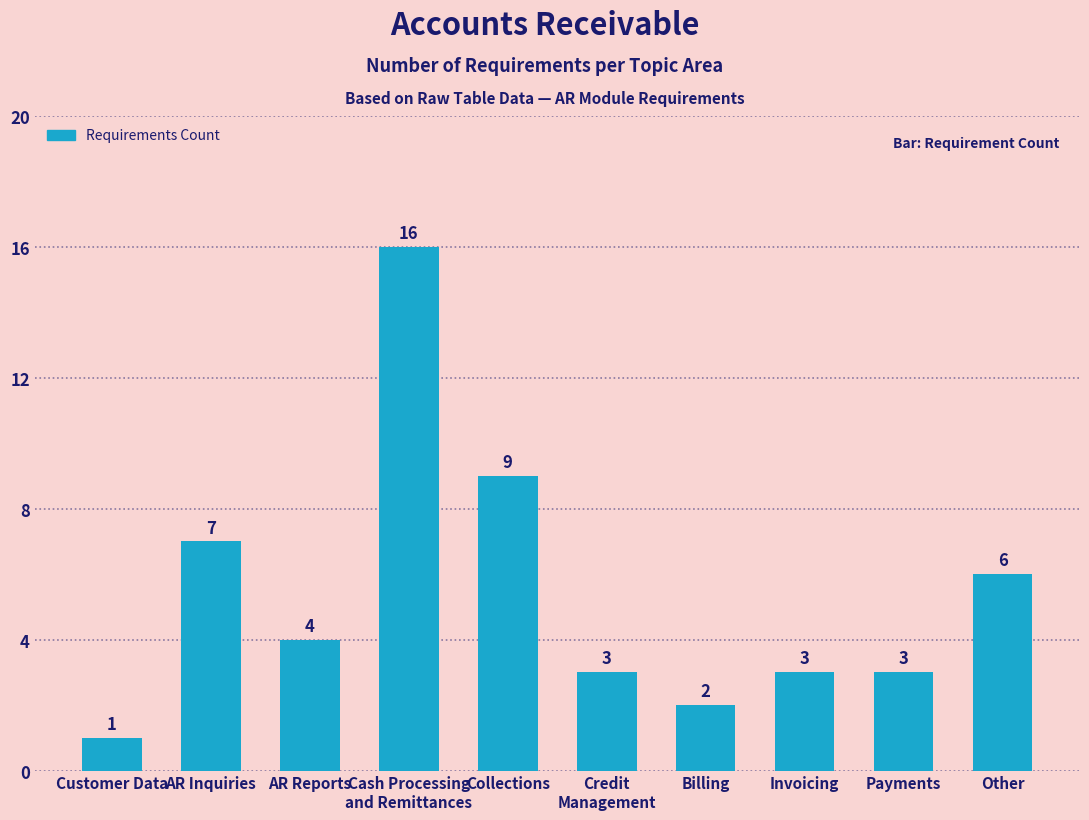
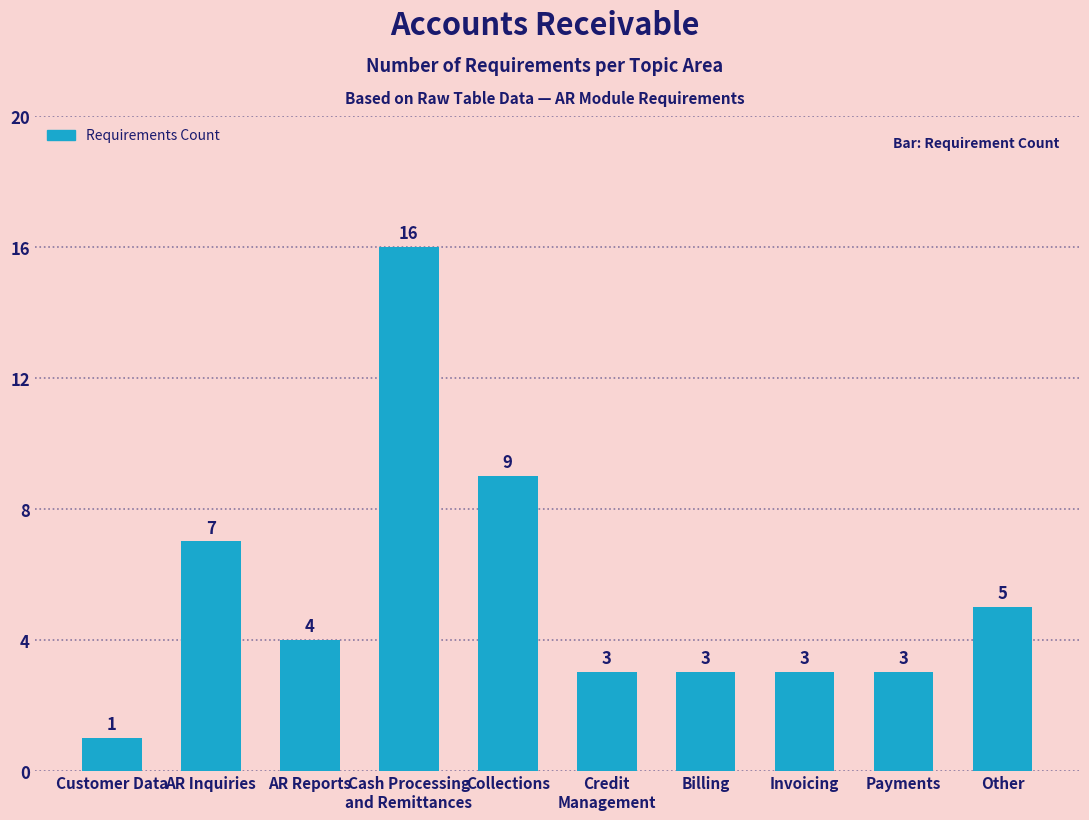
  {
    "Customer Data": 1,
    "AR Inquiries": 7,
    "AR Reports": 4,
    "Cash Processing and Remittances": 16,
    "Collections": 9,
    "Credit Management": 3,
-   "Billing": 2,
+   "Billing": 3,
    "Invoicing": 3,
    "Payments": 3,
-   "Other": 6
+   "Other": 5
  }
